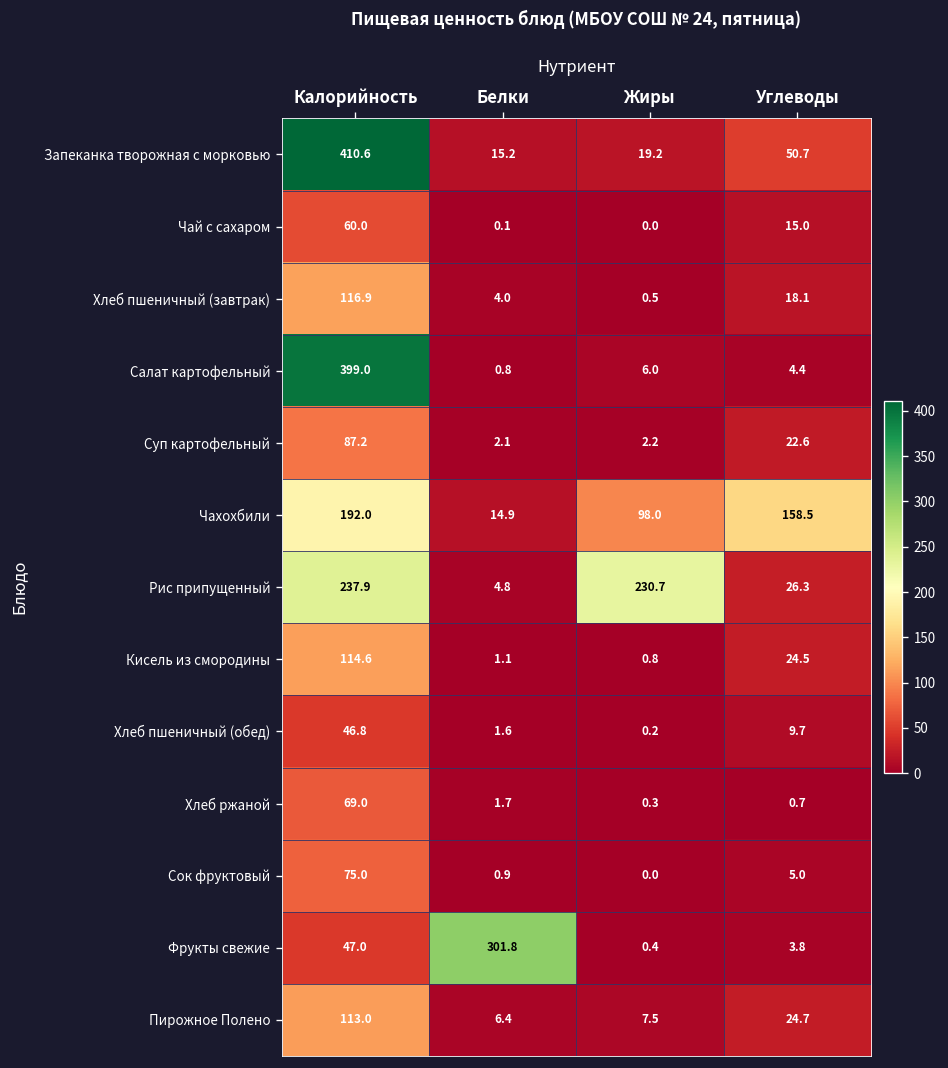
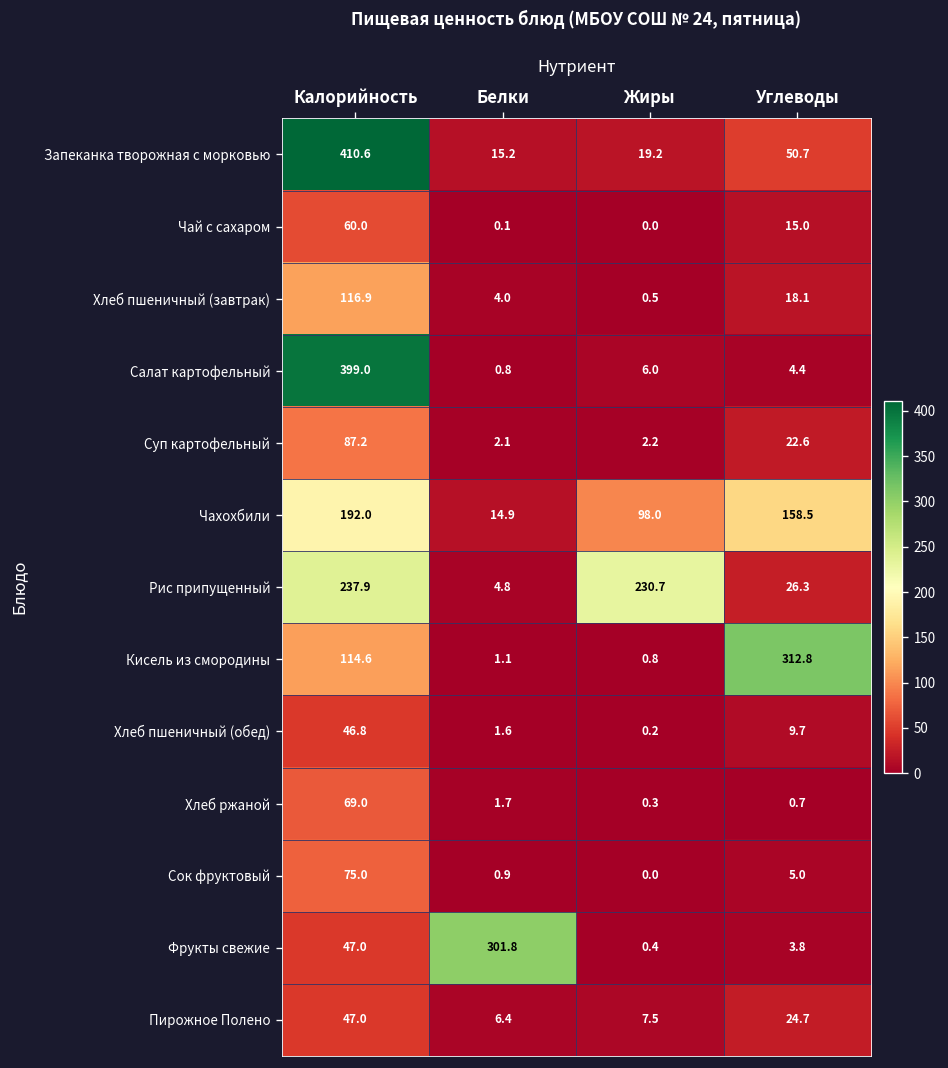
  {
    "Запеканка творожная с морковью": {
      "Калорийность": 410.6,
      "Белки": 15.2,
      "Жиры": 19.2,
      "Углеводы": 50.7
    },
    "Чай с сахаром": {
      "Калорийность": 60.0,
      "Белки": 0.1,
      "Жиры": 0.0,
      "Углеводы": 15.0
    },
    "Хлеб пшеничный (завтрак)": {
      "Калорийность": 116.9,
      "Белки": 4.0,
      "Жиры": 0.5,
      "Углеводы": 18.1
    },
    "Салат картофельный": {
      "Калорийность": 399.0,
      "Белки": 0.8,
      "Жиры": 6.0,
      "Углеводы": 4.4
    },
    "Суп картофельный": {
      "Калорийность": 87.2,
      "Белки": 2.1,
      "Жиры": 2.2,
      "Углеводы": 22.6
    },
    "Чахохбили": {
      "Калорийность": 192.0,
      "Белки": 14.9,
      "Жиры": 98.0,
      "Углеводы": 158.5
    },
    "Рис припущенный": {
      "Калорийность": 237.9,
      "Белки": 4.8,
      "Жиры": 230.7,
      "Углеводы": 26.3
    },
    "Кисель из смородины": {
      "Калорийность": 114.6,
      "Белки": 1.1,
      "Жиры": 0.8,
-     "Углеводы": 24.5
+     "Углеводы": 312.8
    },
    "Хлеб пшеничный (обед)": {
      "Калорийность": 46.8,
      "Белки": 1.6,
      "Жиры": 0.2,
      "Углеводы": 9.7
    },
    "Хлеб ржаной": {
      "Калорийность": 69.0,
      "Белки": 1.7,
      "Жиры": 0.3,
      "Углеводы": 0.7
    },
    "Сок фруктовый": {
      "Калорийность": 75.0,
      "Белки": 0.9,
      "Жиры": 0.0,
      "Углеводы": 5.0
    },
    "Фрукты свежие": {
      "Калорийность": 47.0,
      "Белки": 301.8,
      "Жиры": 0.4,
      "Углеводы": 3.8
    },
    "Пирожное Полено": {
-     "Калорийность": 113.0,
+     "Калорийность": 47.0,
      "Белки": 6.4,
      "Жиры": 7.5,
      "Углеводы": 24.7
    }
  }
